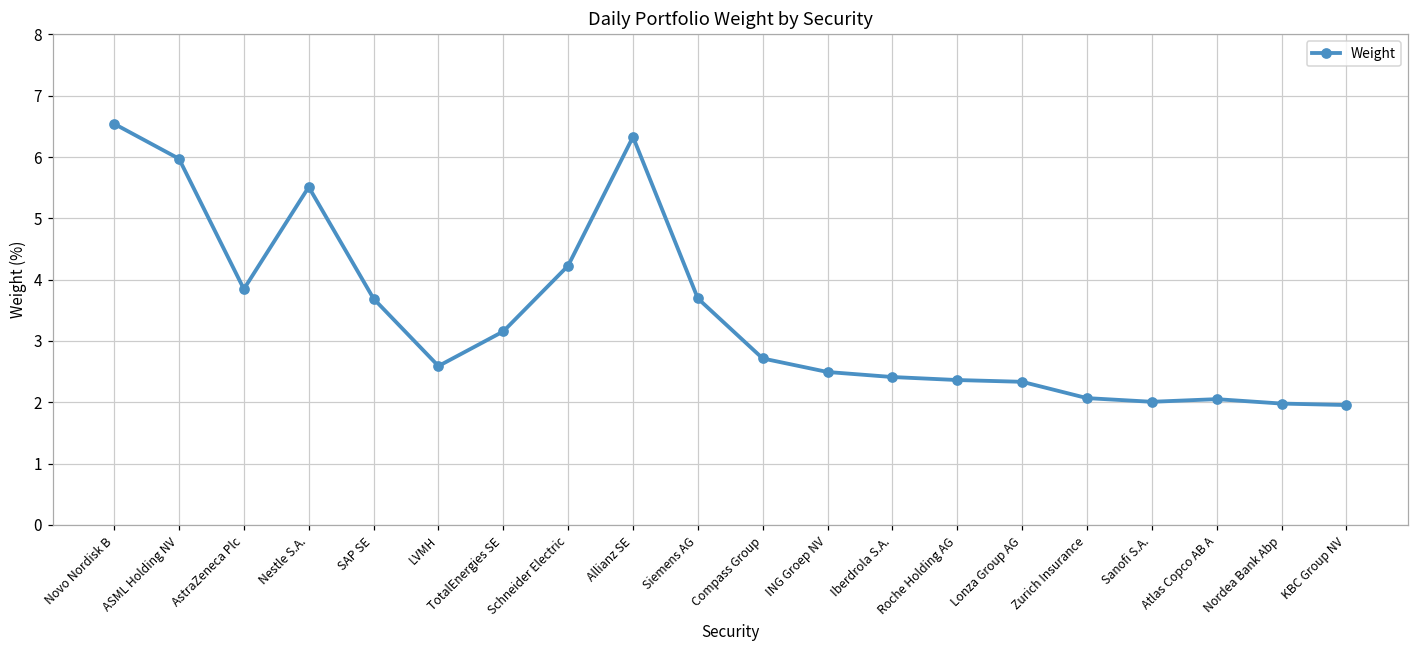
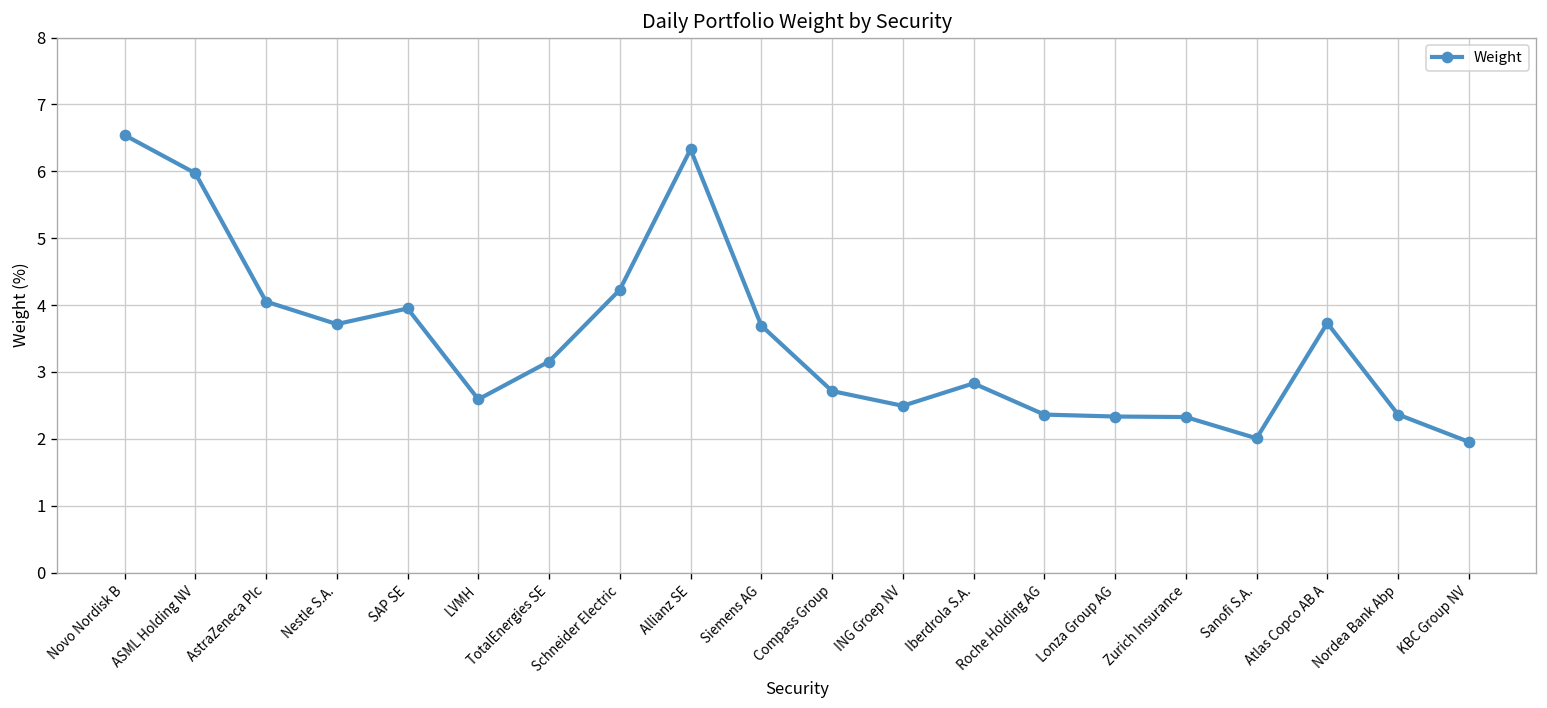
  {
    "Novo Nordisk B": 6.5,
    "ASML Holding NV": 6.0,
-   "AstraZeneca Plc": 3.8,
-   "Nestle S.A.": 5.5,
-   "SAP SE": 3.7,
+   "AstraZeneca Plc": 4.1,
+   "Nestle S.A.": 3.7,
+   "SAP SE": 3.9,
    "LVMH": 2.6,
    "TotalEnergies SE": 3.2,
    "Schneider Electric": 4.2,
    "Allianz SE": 6.3,
    "Siemens AG": 3.7,
    "Compass Group": 2.7,
    "ING Groep NV": 2.5,
-   "Iberdrola S.A.": 2.4,
+   "Iberdrola S.A.": 2.8,
    "Roche Holding AG": 2.4,
    "Lonza Group AG": 2.3,
-   "Zurich Insurance": 2.1,
+   "Zurich Insurance": 2.3,
    "Sanofi S.A.": 2.0,
-   "Atlas Copco AB A": 2.1,
-   "Nordea Bank Abp": 2.0,
+   "Atlas Copco AB A": 3.7,
+   "Nordea Bank Abp": 2.4,
    "KBC Group NV": 2.0
  }
